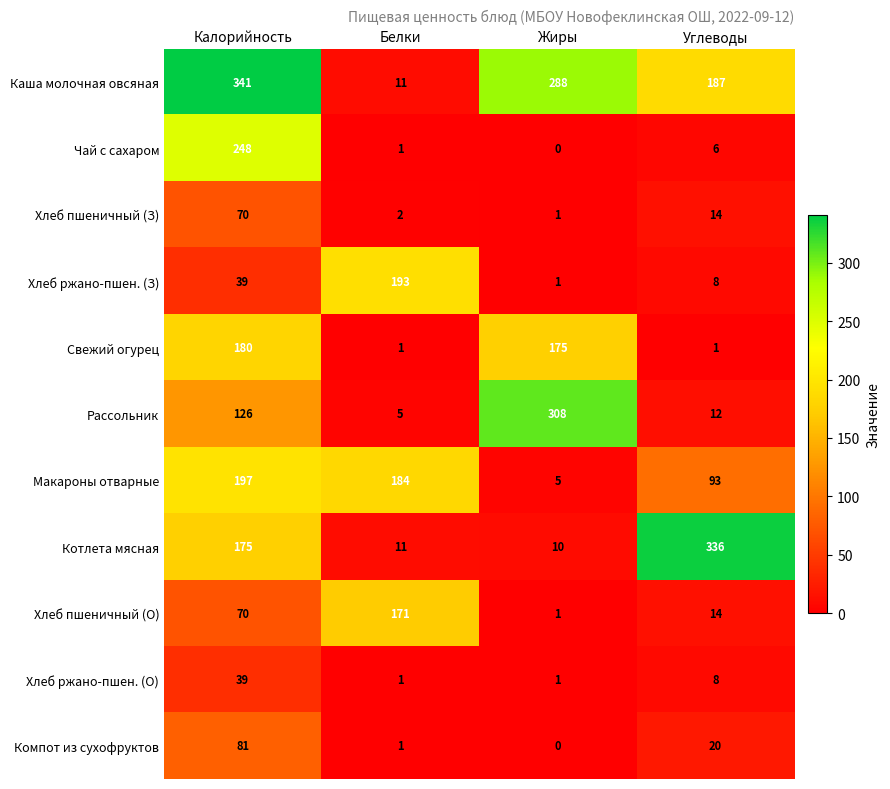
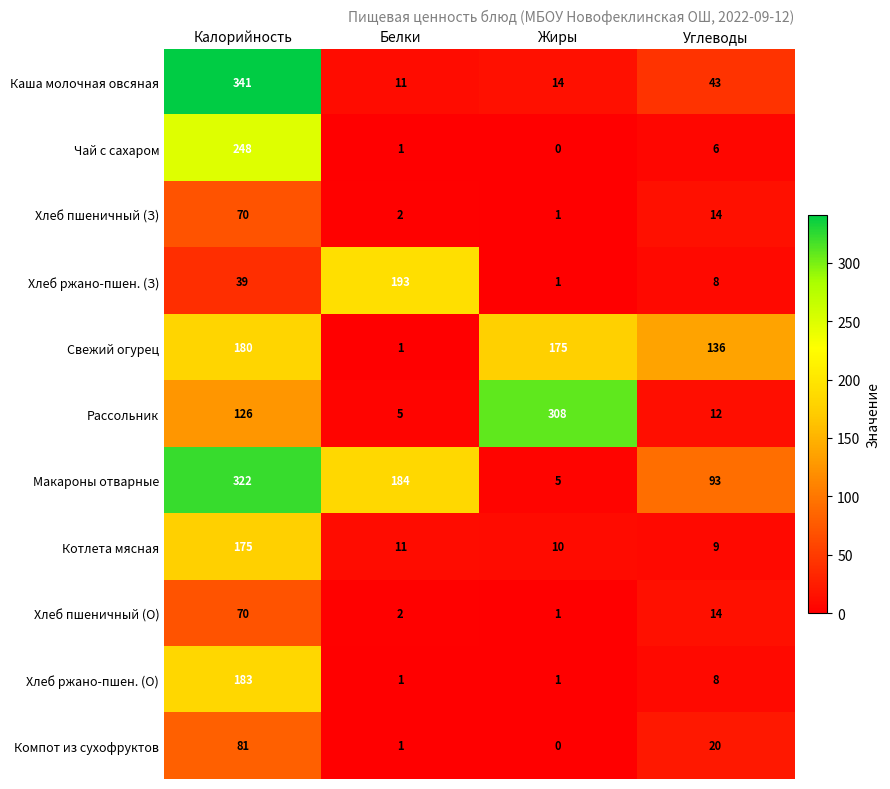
  {
    "Каша молочная овсяная": {
      "Калорийность": 341,
      "Белки": 11,
-     "Жиры": 288,
-     "Углеводы": 187
+     "Жиры": 14,
+     "Углеводы": 43
    },
    "Чай с сахаром": {
      "Калорийность": 248,
      "Белки": 1,
      "Жиры": 0,
      "Углеводы": 6
    },
    "Хлеб пшеничный (З)": {
      "Калорийность": 70,
      "Белки": 2,
      "Жиры": 1,
      "Углеводы": 14
    },
    "Хлеб ржано-пшен. (З)": {
      "Калорийность": 39,
      "Белки": 193,
      "Жиры": 1,
      "Углеводы": 8
    },
    "Свежий огурец": {
      "Калорийность": 180,
      "Белки": 1,
      "Жиры": 175,
-     "Углеводы": 1
+     "Углеводы": 136
    },
    "Рассольник": {
      "Калорийность": 126,
      "Белки": 5,
      "Жиры": 308,
      "Углеводы": 12
    },
    "Макароны отварные": {
-     "Калорийность": 197,
+     "Калорийность": 322,
      "Белки": 184,
      "Жиры": 5,
      "Углеводы": 93
    },
    "Котлета мясная": {
      "Калорийность": 175,
      "Белки": 11,
      "Жиры": 10,
-     "Углеводы": 336
+     "Углеводы": 9
    },
    "Хлеб пшеничный (О)": {
      "Калорийность": 70,
-     "Белки": 171,
+     "Белки": 2,
      "Жиры": 1,
      "Углеводы": 14
    },
    "Хлеб ржано-пшен. (О)": {
-     "Калорийность": 39,
+     "Калорийность": 183,
      "Белки": 1,
      "Жиры": 1,
      "Углеводы": 8
    },
    "Компот из сухофруктов": {
      "Калорийность": 81,
      "Белки": 1,
      "Жиры": 0,
      "Углеводы": 20
    }
  }
